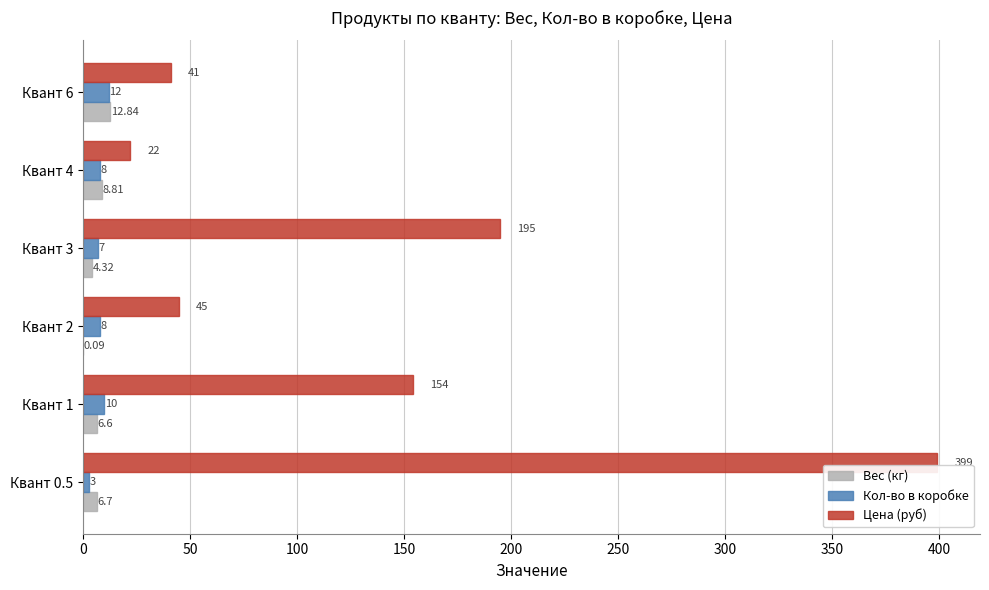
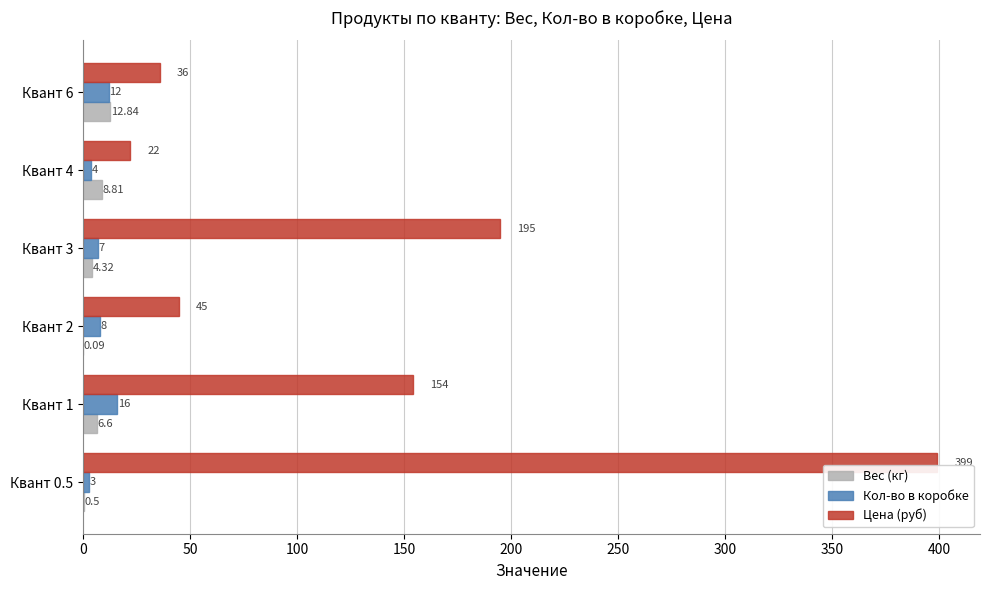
  {
    "Вес (кг)": {
      "Квант 6": 12.84,
      "Квант 4": 8.81,
      "Квант 3": 4.32,
      "Квант 2": 0.09,
      "Квант 1": 6.6,
-     "Квант 0.5": 6.7
+     "Квант 0.5": 0.5
    },
    "Кол-во в коробке": {
      "Квант 6": 12,
-     "Квант 4": 8,
+     "Квант 4": 4,
      "Квант 3": 7,
      "Квант 2": 8,
-     "Квант 1": 10,
+     "Квант 1": 16,
      "Квант 0.5": 3
    },
    "Цена (руб)": {
-     "Квант 6": 41,
+     "Квант 6": 36,
      "Квант 4": 22,
      "Квант 3": 195,
      "Квант 2": 45,
      "Квант 1": 154
    }
  }
